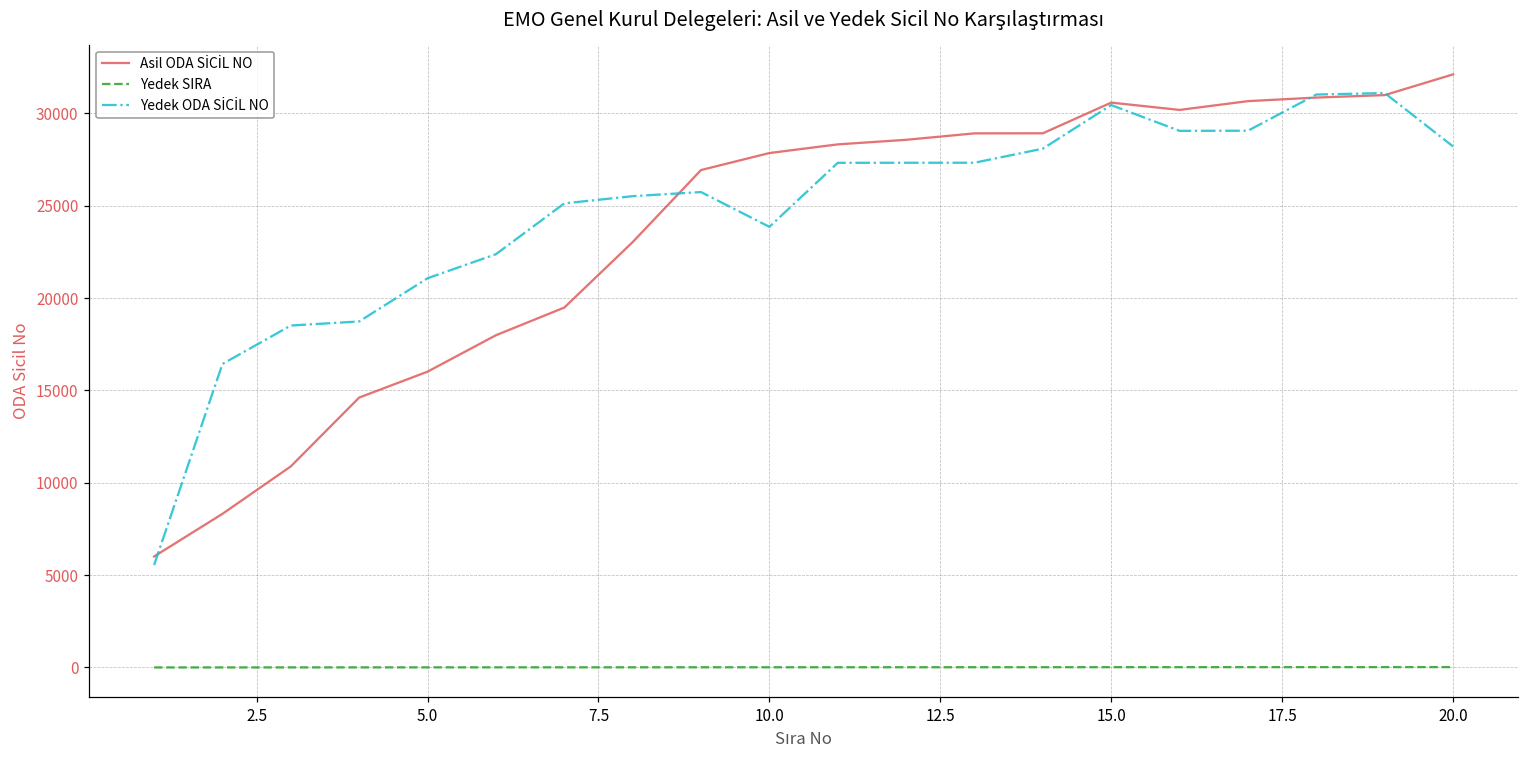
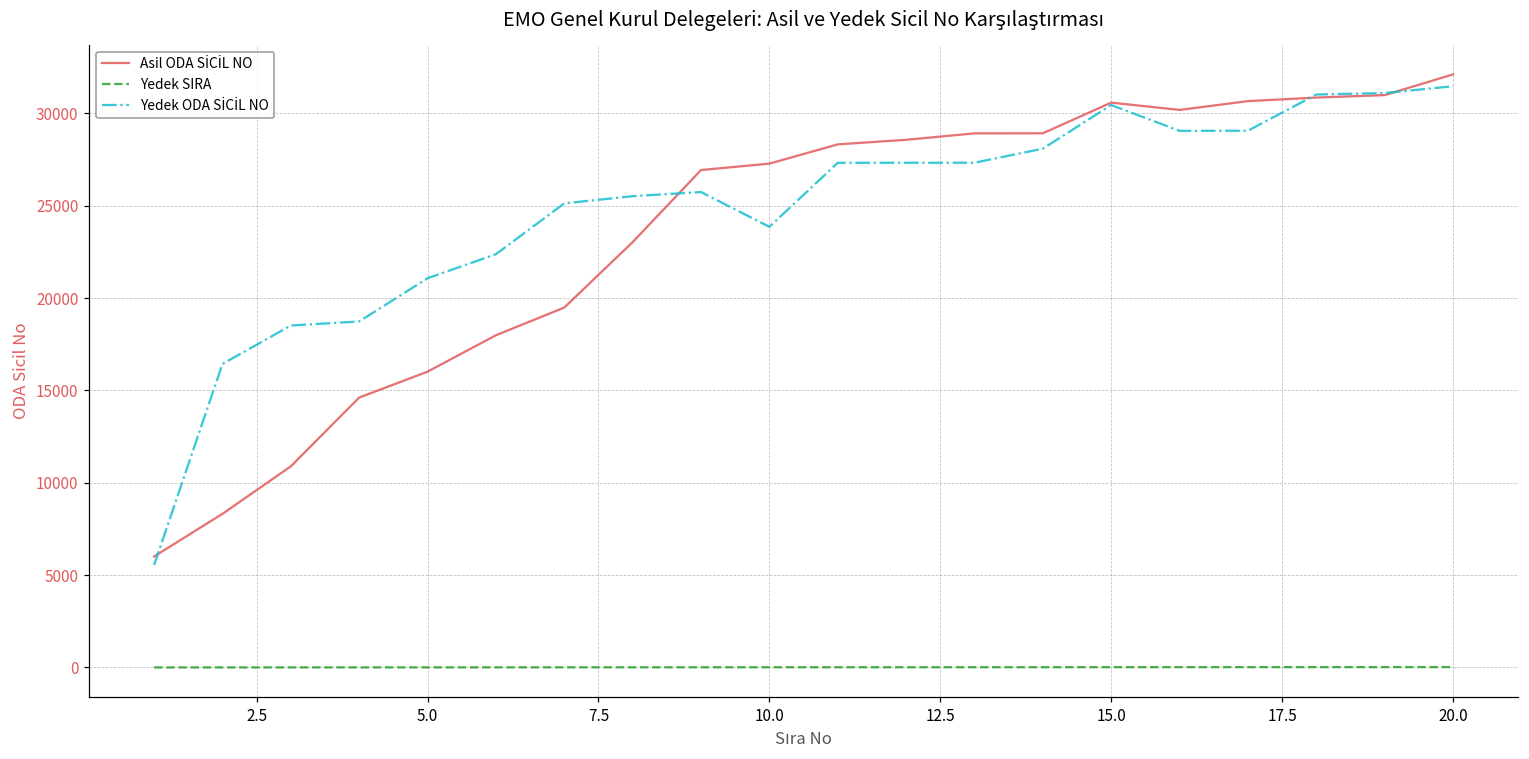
  {
    "Asil ODA SİCİL NO": {
      "5.0": 16000,
-     "10.0": 27900,
+     "10.0": 27300,
      "20.0": 32100
    },
    "Yedek SIRA": {
      "5.0": 0,
      "10.0": 0,
      "15.0": 0,
      "20.0": 0
    },
    "Yedek ODA SİCİL NO": {
      "5.0": 21100,
      "10.0": 23900,
-     "20.0": 28200
+     "20.0": 31500
    }
  }
